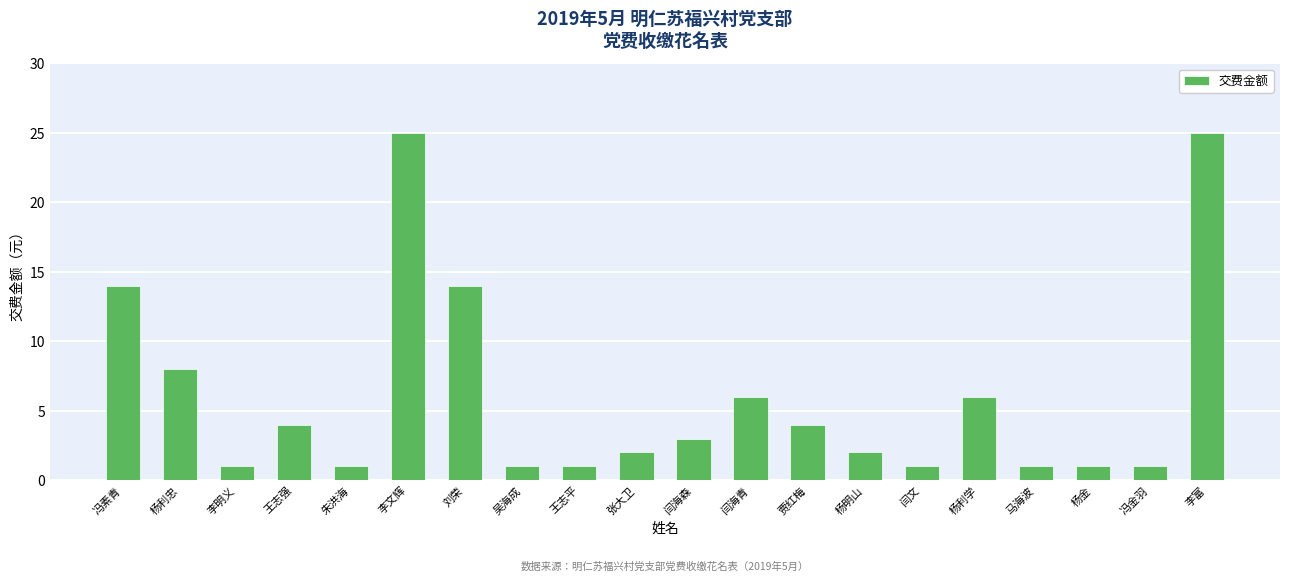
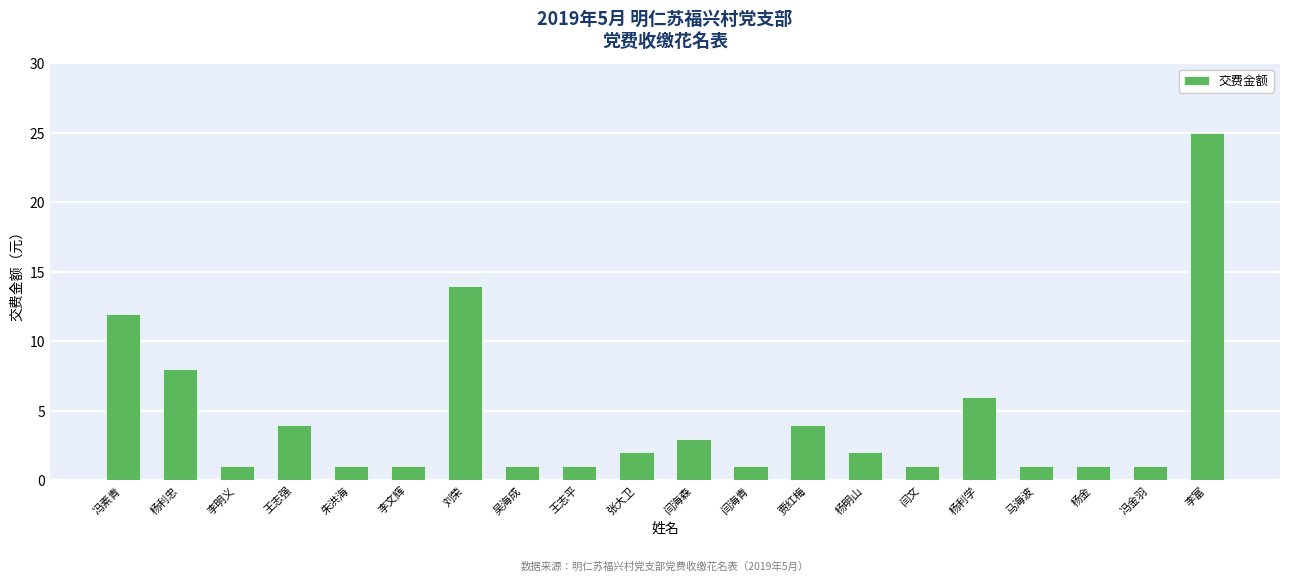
  {
-   "冯素青": 14,
+   "冯素青": 12,
    "杨利忠": 8,
    "李明义": 1,
    "王志强": 4,
    "朱洪海": 1,
-   "李文辉": 25,
+   "李文辉": 1,
    "刘荣": 14,
    "吴海成": 1,
    "王志平": 1,
    "张大卫": 2,
    "闫海森": 3,
-   "闫海青": 6,
+   "闫海青": 1,
    "贾红梅": 4,
    "杨明山": 2,
    "闫文": 1,
    "杨利学": 6,
    "马海波": 1,
    "杨金": 1,
    "冯金羽": 1,
    "李富": 25
  }
